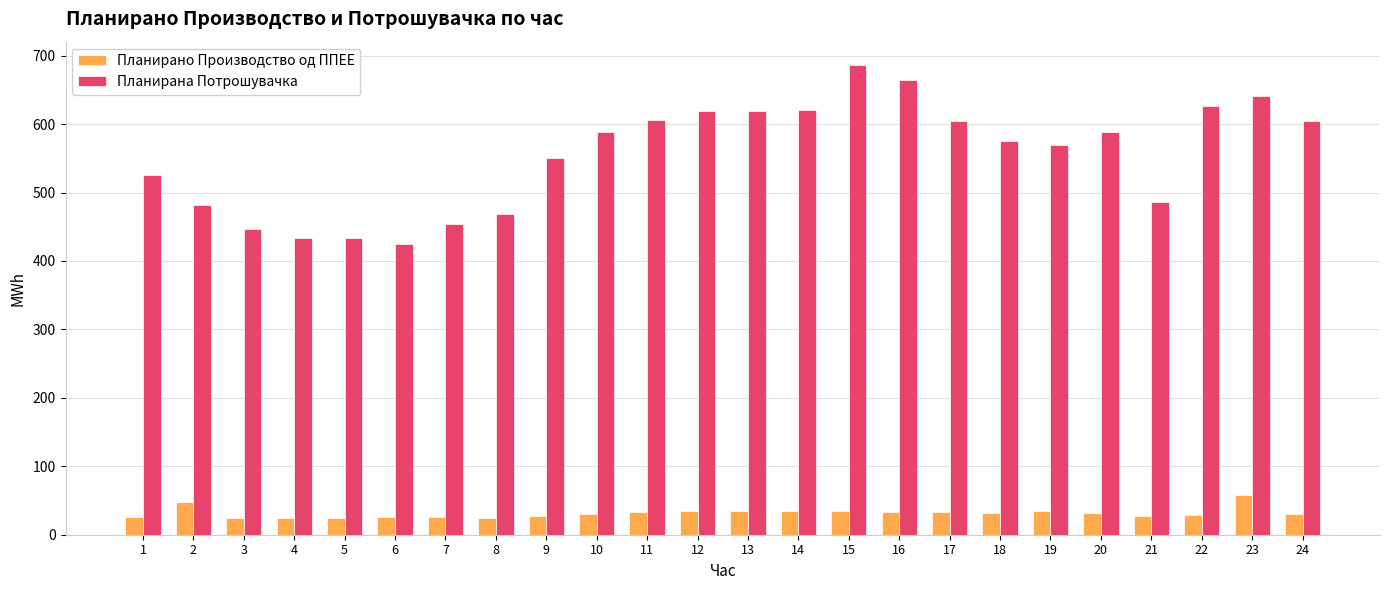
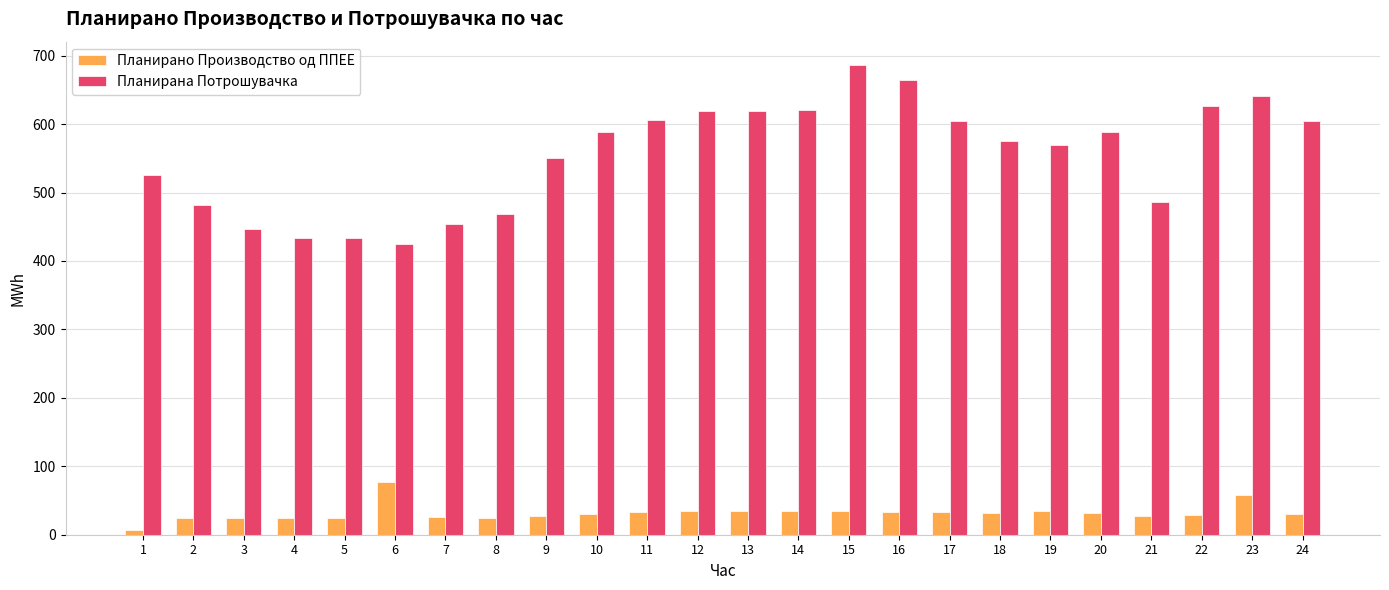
  {
    "Планирано Производство од ППЕЕ": {
-     "1": 30,
-     "2": 50,
+     "1": 10,
+     "2": 20,
      "3": 20,
      "4": 20,
      "5": 20,
-     "6": 30,
+     "6": 80,
      "7": 30,
      "8": 20,
      "9": 30,
      "10": 30,
      "11": 30,
      "12": 30,
      "13": 40,
      "14": 40,
      "15": 40,
      "16": 30,
      "17": 30,
      "18": 30,
      "19": 30,
      "20": 30,
      "21": 30,
      "22": 30,
      "23": 60,
      "24": 30
    },
    "Планирана Потрошувачка": {
      "1": 530,
      "2": 480,
      "3": 450,
      "4": 430,
      "5": 430,
      "6": 420,
      "7": 450,
      "8": 470,
      "9": 550,
      "10": 590,
      "11": 610,
      "12": 620,
      "13": 620,
      "14": 620,
      "15": 690,
      "16": 660,
      "17": 600,
      "18": 580,
      "19": 570,
      "20": 590,
      "21": 490,
      "22": 630,
      "23": 640,
      "24": 610
    }
  }
